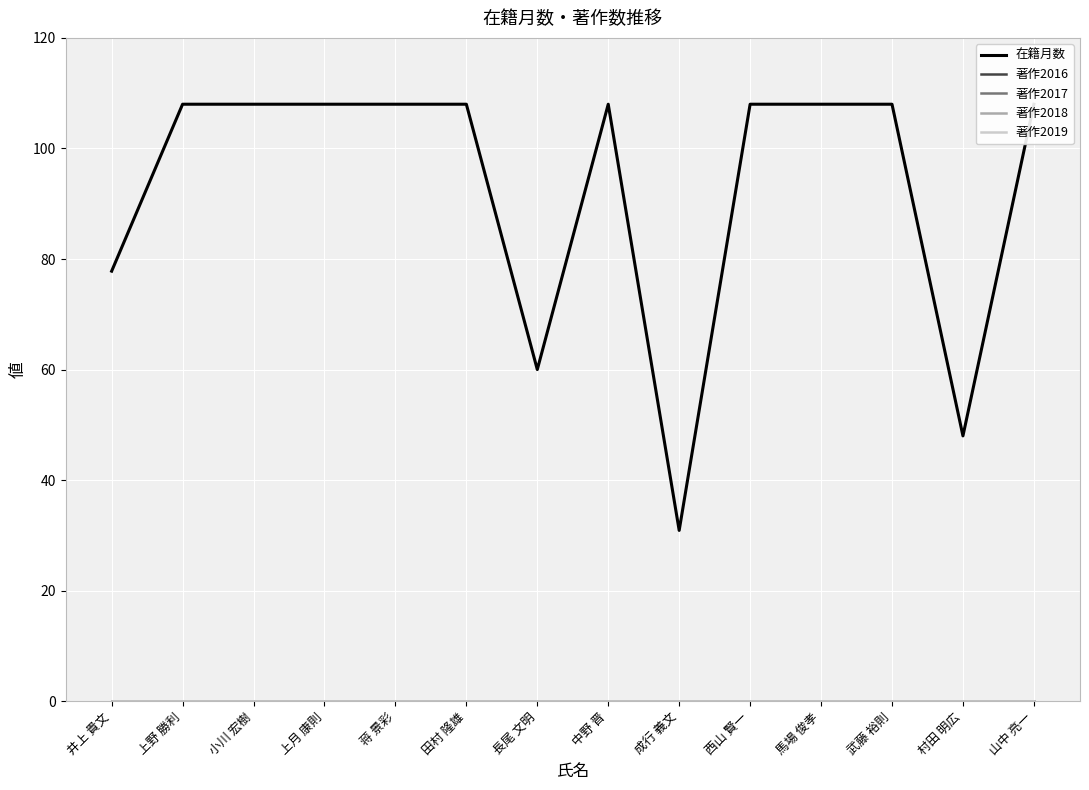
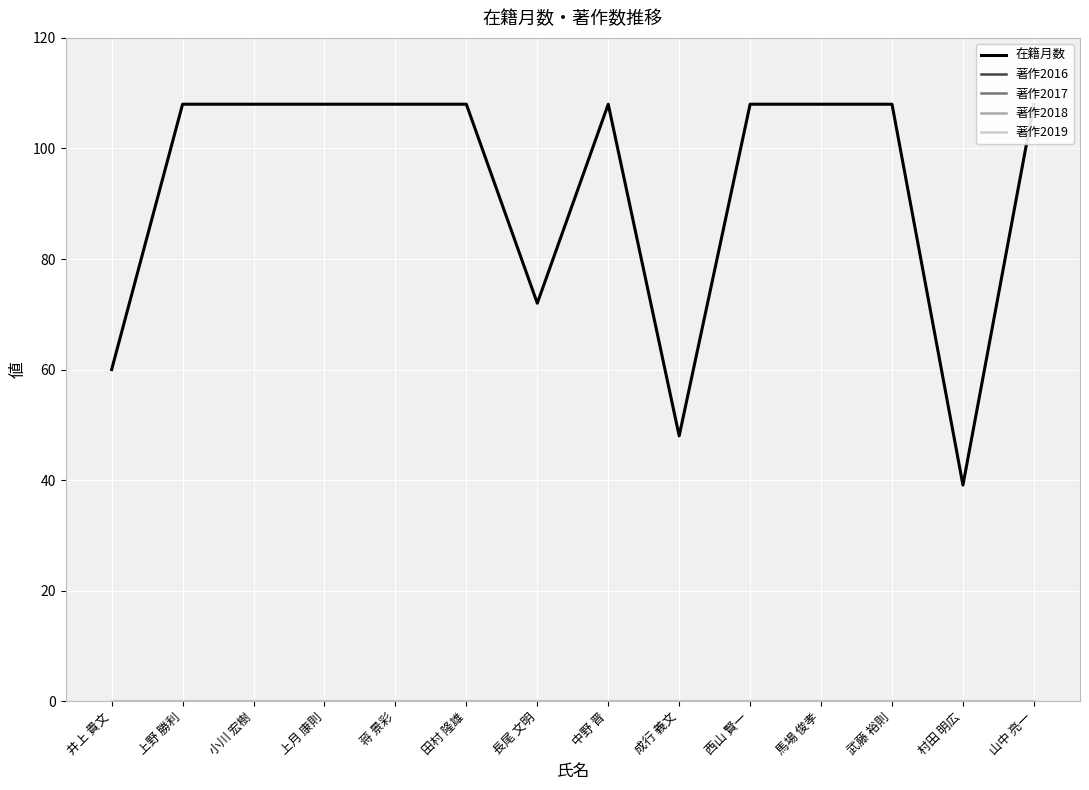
  {
    "在籍月数": {
-     "井上 貴文": 78,
+     "井上 貴文": 60,
      "上野 勝利": 108,
      "小川 宏樹": 108,
      "上月 康則": 108,
      "蒋 景彩": 108,
      "田村 隆雄": 108,
-     "長尾 文明": 60,
+     "長尾 文明": 72,
      "中野 晋": 108,
-     "成行 義文": 31,
+     "成行 義文": 48,
      "西山 賢一": 108,
      "馬場 俊孝": 108,
      "武藤 裕則": 108,
-     "村田 明広": 48
+     "村田 明広": 39
    },
    "著作2019": {
      "井上 貴文": 0,
      "上野 勝利": 0,
      "小川 宏樹": 0,
      "上月 康則": 0,
      "蒋 景彩": 0,
      "田村 隆雄": 0,
      "長尾 文明": 0,
      "中野 晋": 0,
      "成行 義文": 0,
      "西山 賢一": 0,
      "馬場 俊孝": 0,
      "武藤 裕則": 0,
      "村田 明広": 0,
      "山中 亮一": 0
    }
  }
